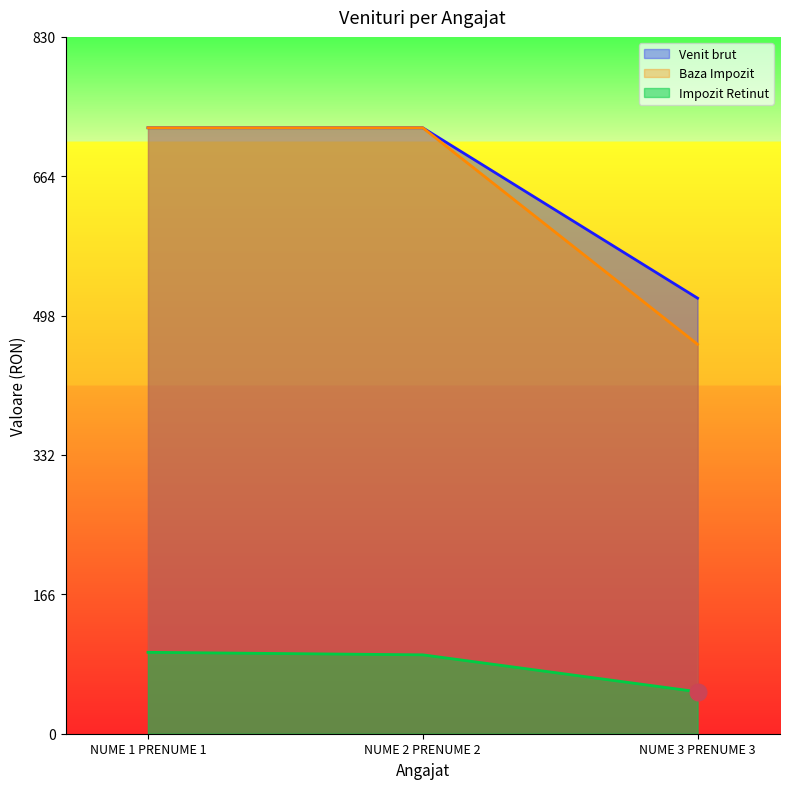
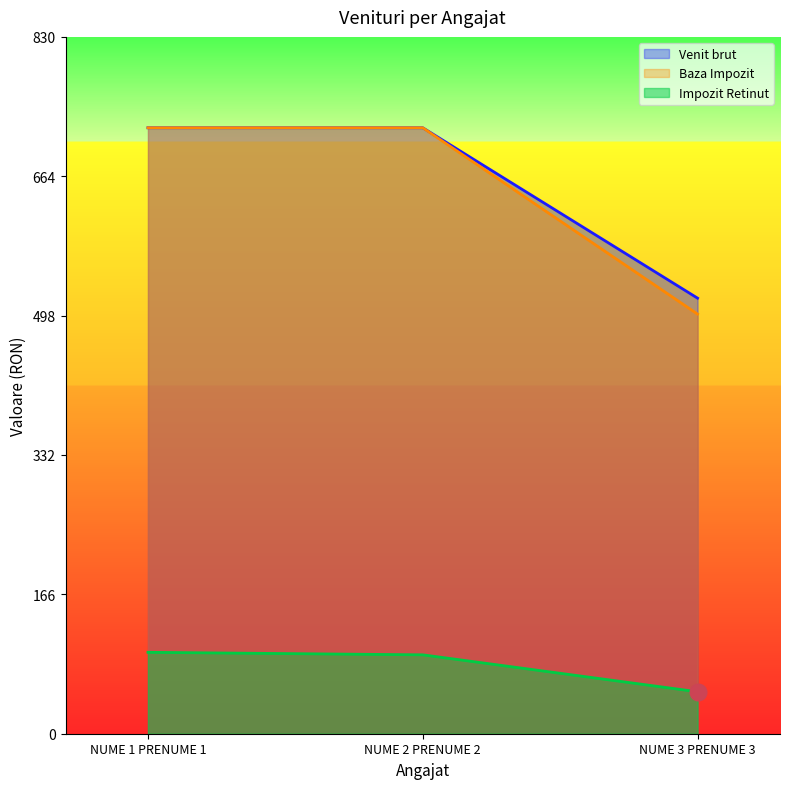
  {
    "Venit brut": {
      "NUME 3 PRENUME 3": 520
    },
    "Baza Impozit": {
-     "NUME 3 PRENUME 3": 460
+     "NUME 3 PRENUME 3": 500
    },
    "Impozit Retinut": {
      "NUME 1 PRENUME 1": 100,
      "NUME 2 PRENUME 2": 90
    }
  }
